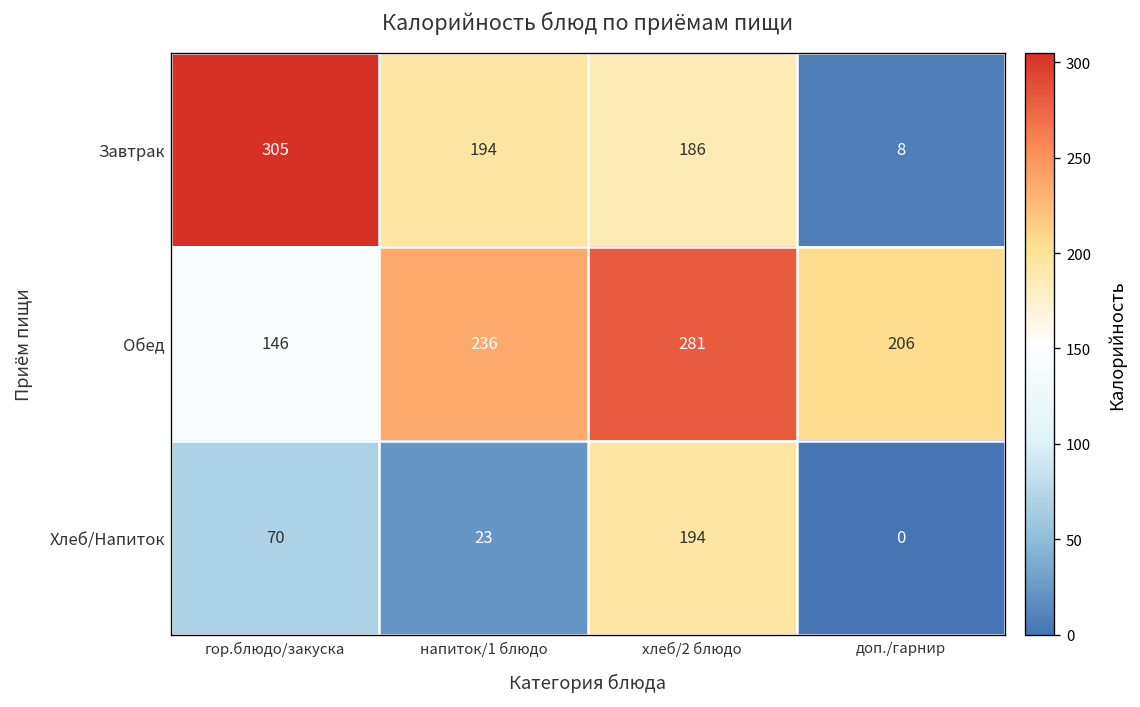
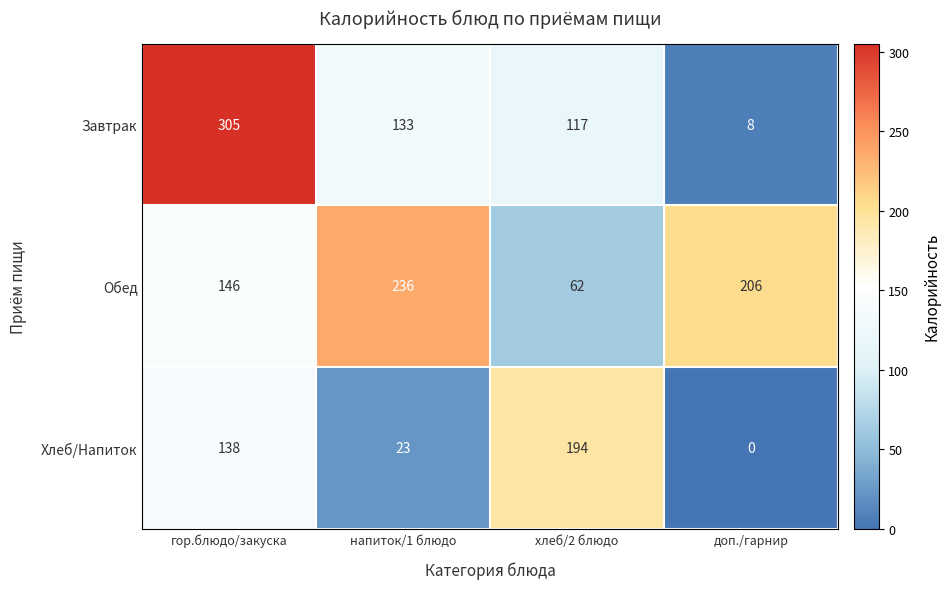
  {
    "Завтрак": {
      "гор.блюдо/закуска": 305,
-     "напиток/1 блюдо": 194,
-     "хлеб/2 блюдо": 186,
+     "напиток/1 блюдо": 133,
+     "хлеб/2 блюдо": 117,
      "доп./гарнир": 8
    },
    "Обед": {
      "гор.блюдо/закуска": 146,
      "напиток/1 блюдо": 236,
-     "хлеб/2 блюдо": 281,
+     "хлеб/2 блюдо": 62,
      "доп./гарнир": 206
    },
    "Хлеб/Напиток": {
-     "гор.блюдо/закуска": 70,
+     "гор.блюдо/закуска": 138,
      "напиток/1 блюдо": 23,
      "хлеб/2 блюдо": 194,
      "доп./гарнир": 0
    }
  }
